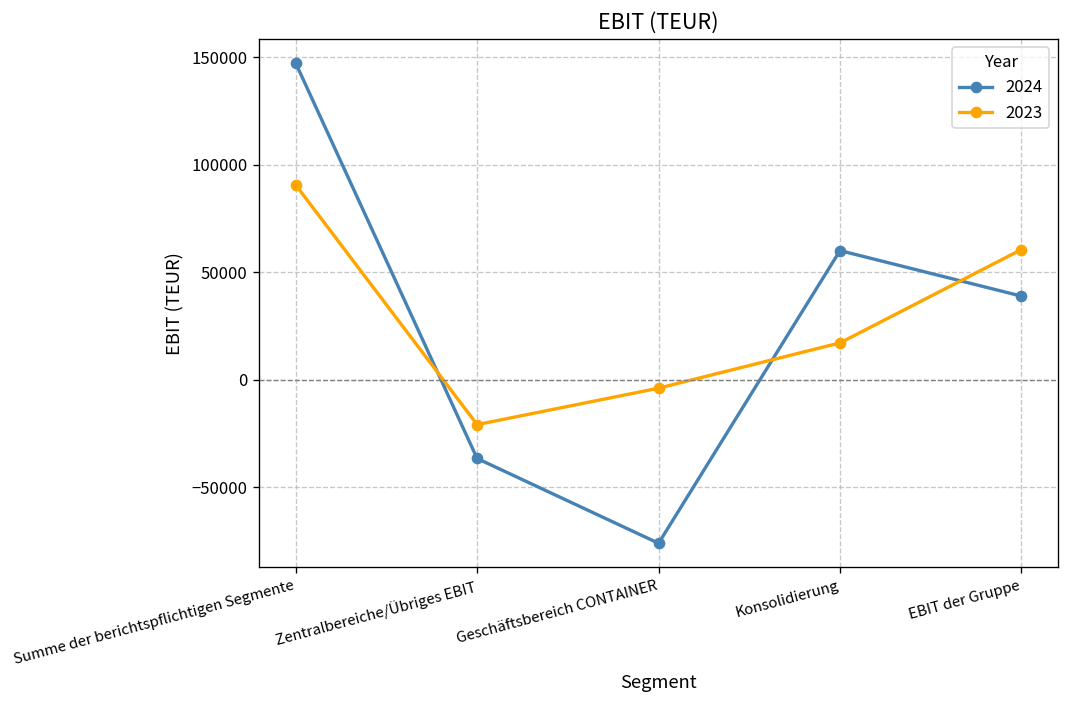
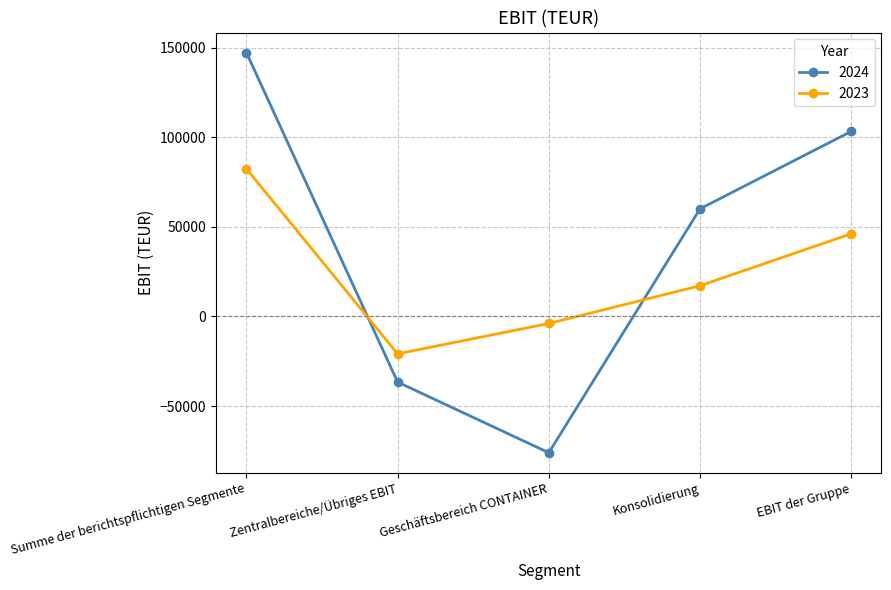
  {
    "2024": {
      "Summe der berichtspflichtigen Segmente": 147000,
      "Zentralbereiche/Übriges EBIT": -37000,
      "Geschäftsbereich CONTAINER": -76000,
      "Konsolidierung": 60000,
-     "EBIT der Gruppe": 39000
+     "EBIT der Gruppe": 103000
    },
    "2023": {
-     "Summe der berichtspflichtigen Segmente": 91000,
+     "Summe der berichtspflichtigen Segmente": 82000,
      "Zentralbereiche/Übriges EBIT": -21000,
      "Geschäftsbereich CONTAINER": -4000,
      "Konsolidierung": 17000,
-     "EBIT der Gruppe": 61000
+     "EBIT der Gruppe": 46000
    }
  }
